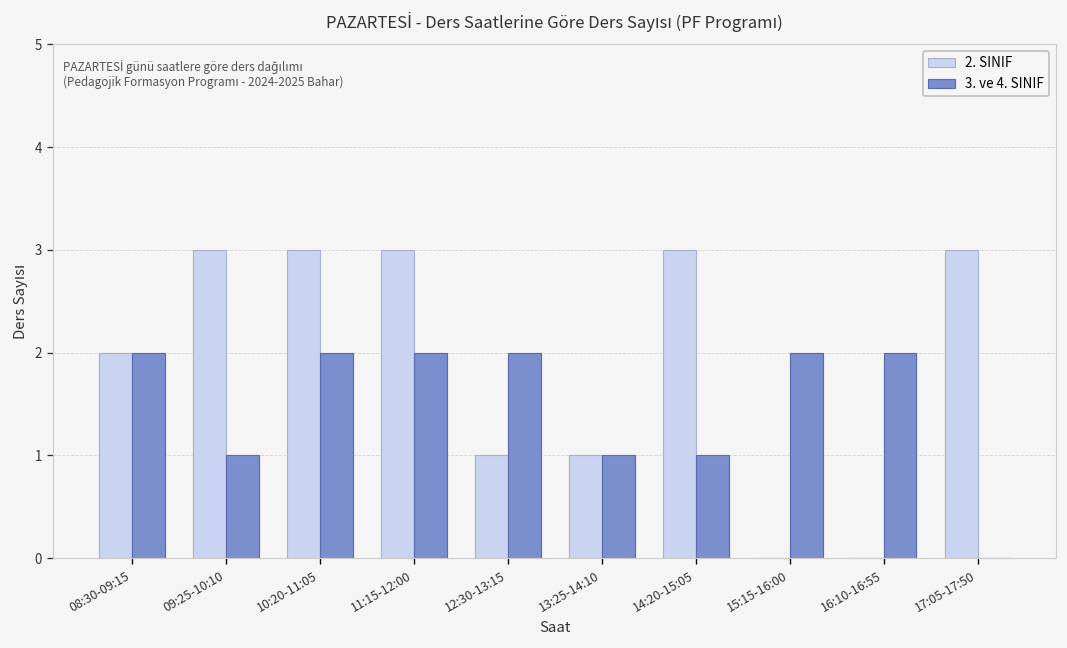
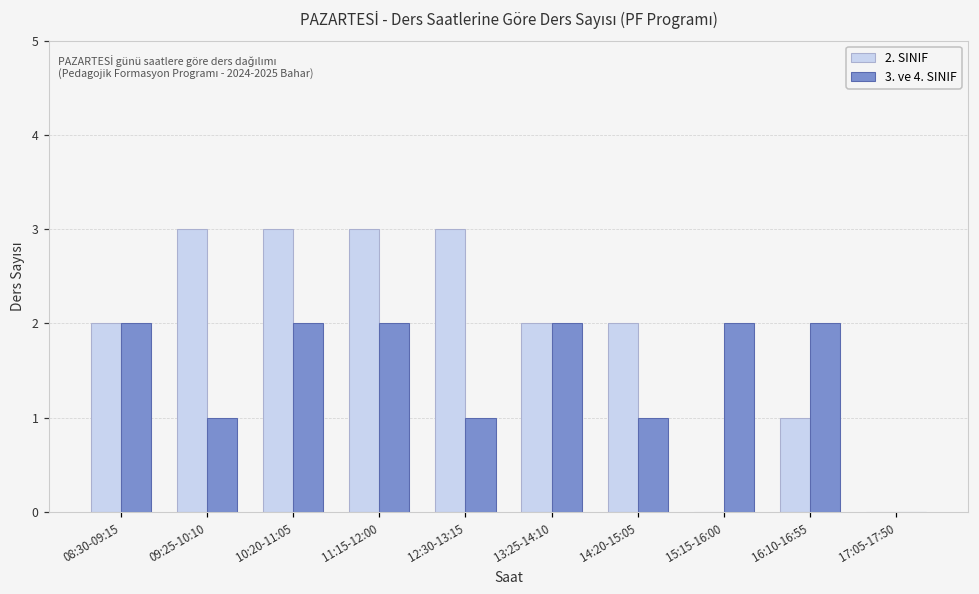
  {
    "2. SINIF": {
      "08:30-09:15": 2,
      "09:25-10:10": 3,
      "10:20-11:05": 3,
      "11:15-12:00": 3,
-     "12:30-13:15": 1,
-     "13:25-14:10": 1,
-     "14:20-15:05": 3,
+     "12:30-13:15": 3,
+     "13:25-14:10": 2,
+     "14:20-15:05": 2,
      "15:15-16:00": 0,
-     "16:10-16:55": 0,
-     "17:05-17:50": 3
+     "16:10-16:55": 1,
+     "17:05-17:50": 0
    },
    "3. ve 4. SINIF": {
      "08:30-09:15": 2,
      "09:25-10:10": 1,
      "10:20-11:05": 2,
      "11:15-12:00": 2,
-     "12:30-13:15": 2,
-     "13:25-14:10": 1,
+     "12:30-13:15": 1,
+     "13:25-14:10": 2,
      "14:20-15:05": 1,
      "15:15-16:00": 2,
      "16:10-16:55": 2,
      "17:05-17:50": 0
    }
  }
